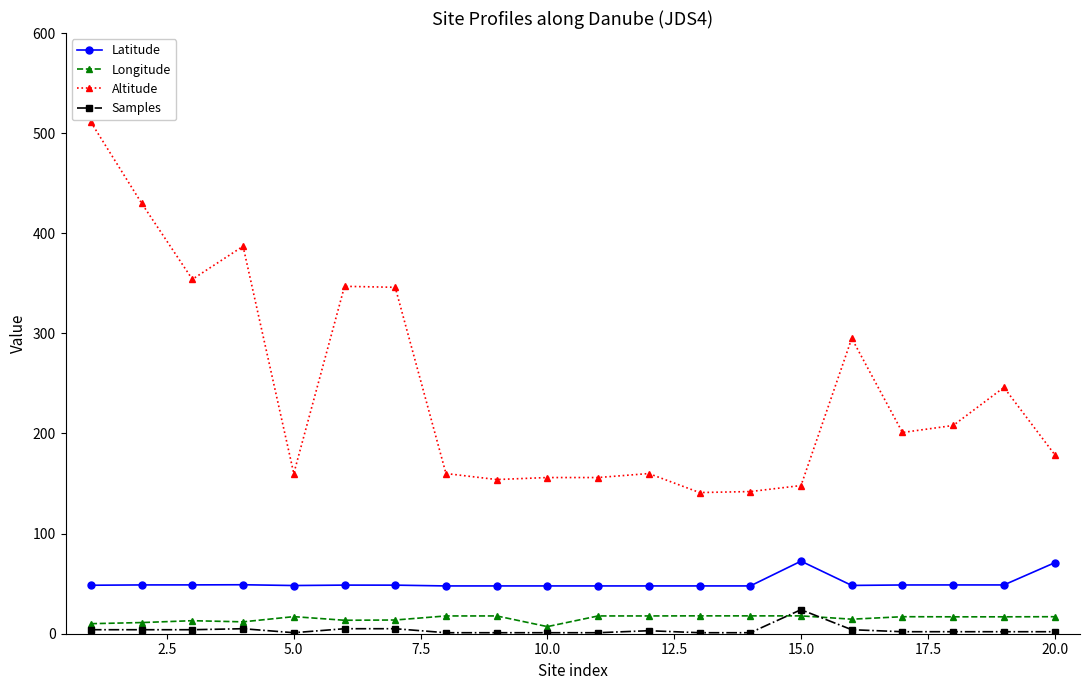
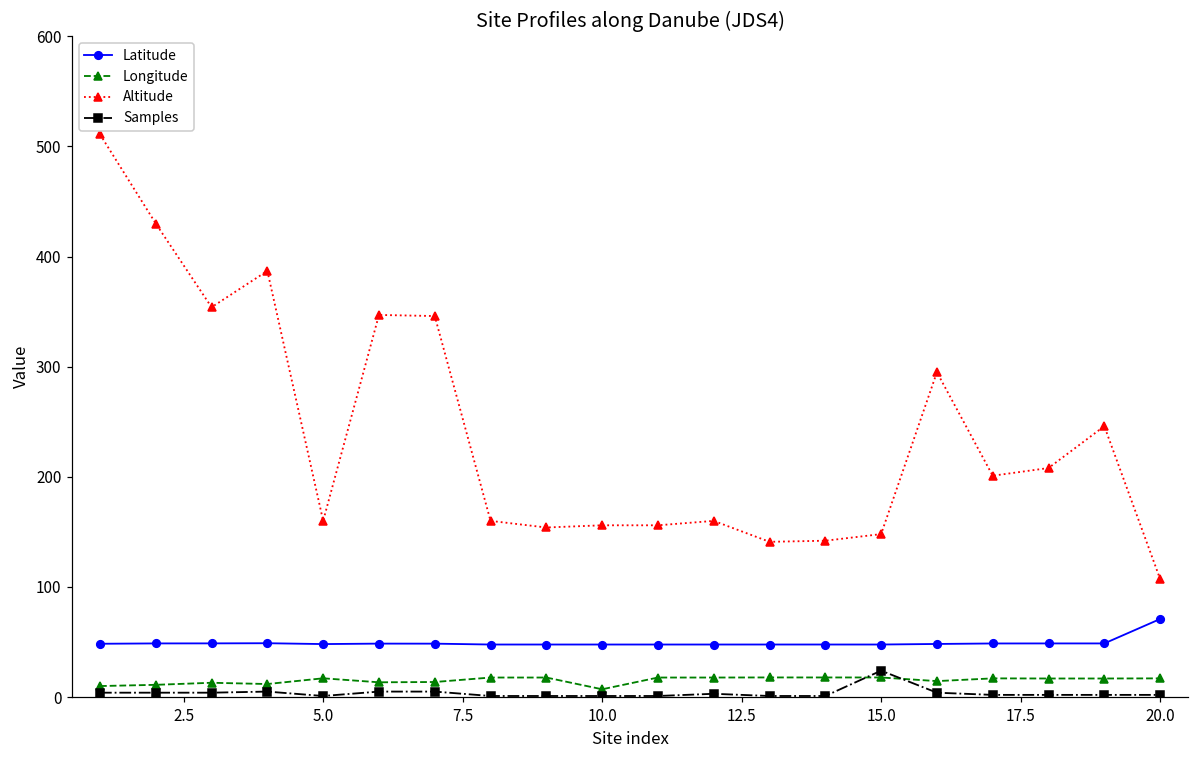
  {
    "Latitude": {
      "5.0": 48,
      "10.0": 48,
-     "15.0": 72,
+     "15.0": 48,
      "20.0": 71
    },
    "Longitude": {
      "5.0": 17,
      "10.0": 7,
      "15.0": 18,
      "20.0": 17
    },
    "Altitude": {
      "5.0": 160,
      "10.0": 156,
      "15.0": 148,
-     "20.0": 179
+     "20.0": 107
    },
    "Samples": {
      "5.0": 1,
      "10.0": 1,
      "15.0": 24,
      "20.0": 2
    }
  }
